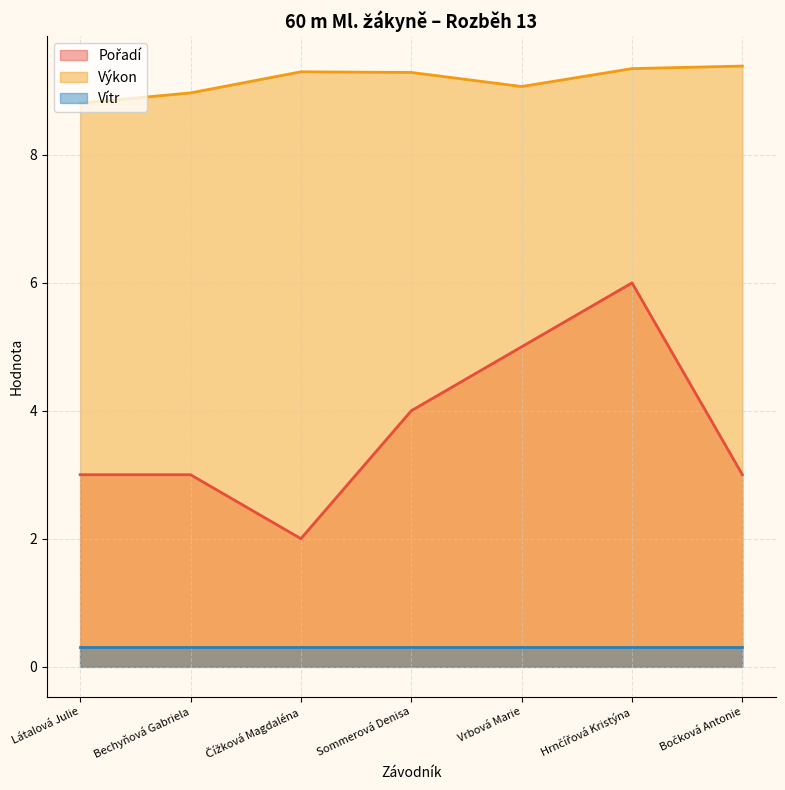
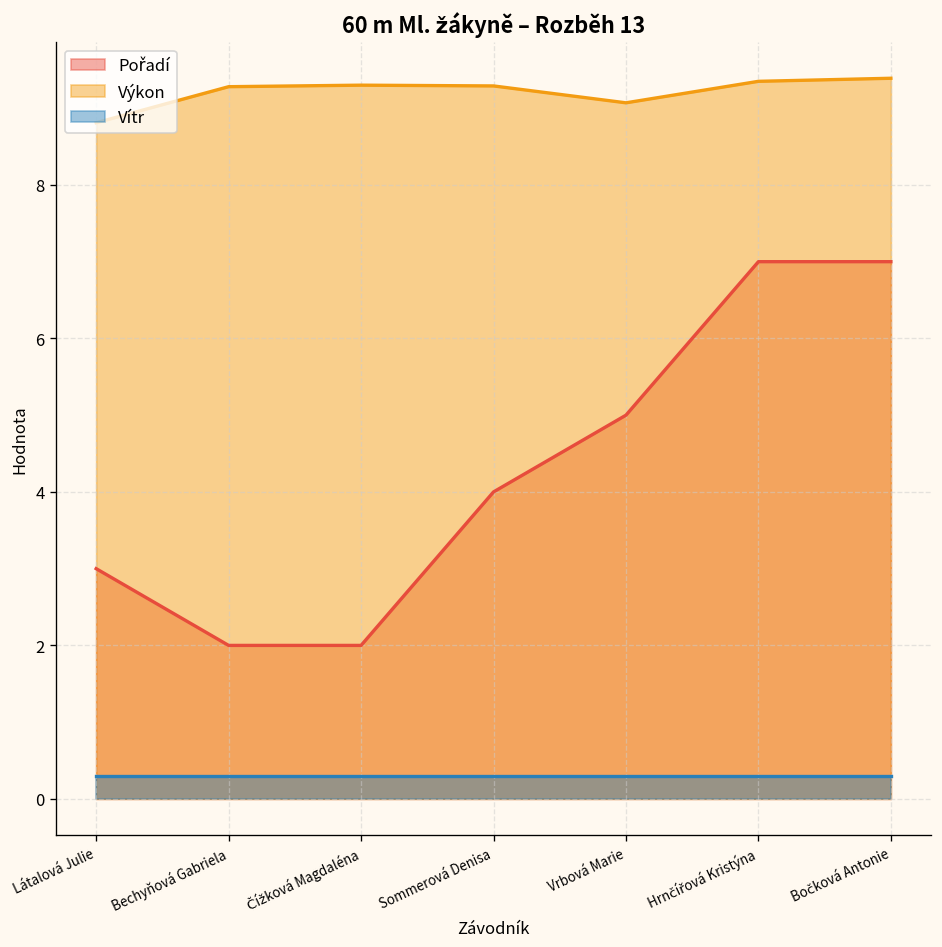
  {
    "Pořadí": {
      "Látalová Julie": 3,
-     "Bechyňová Gabriela": 3,
+     "Bechyňová Gabriela": 2,
      "Čížková Magdaléna": 2,
      "Sommerová Denisa": 4,
      "Vrbová Marie": 5,
-     "Hrnčířová Kristýna": 6,
-     "Bočková Antonie": 3
+     "Hrnčířová Kristýna": 7,
+     "Bočková Antonie": 7
    },
    "Výkon": {
-     "Bechyňová Gabriela": 9.0,
+     "Bechyňová Gabriela": 9.3,
      "Čížková Magdaléna": 9.3,
      "Sommerová Denisa": 9.3,
      "Vrbová Marie": 9.1,
      "Hrnčířová Kristýna": 9.4,
      "Bočková Antonie": 9.4
    },
    "Vítr": {
      "Látalová Julie": 0.3,
      "Bechyňová Gabriela": 0.3,
      "Čížková Magdaléna": 0.3,
      "Sommerová Denisa": 0.3,
      "Vrbová Marie": 0.3,
      "Hrnčířová Kristýna": 0.3,
      "Bočková Antonie": 0.3
    }
  }
